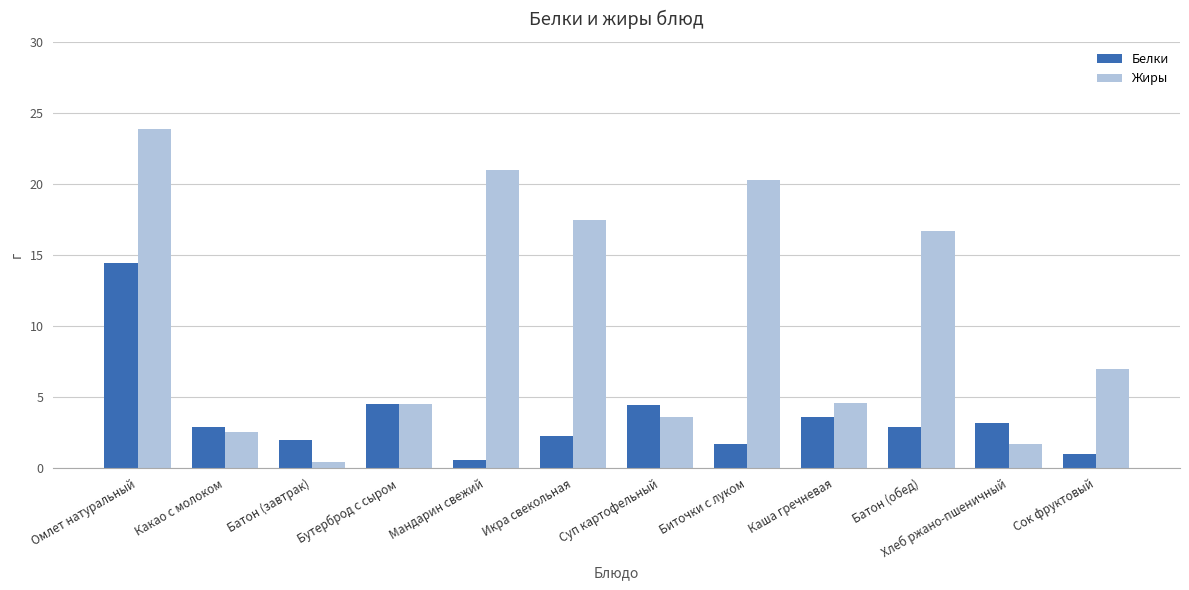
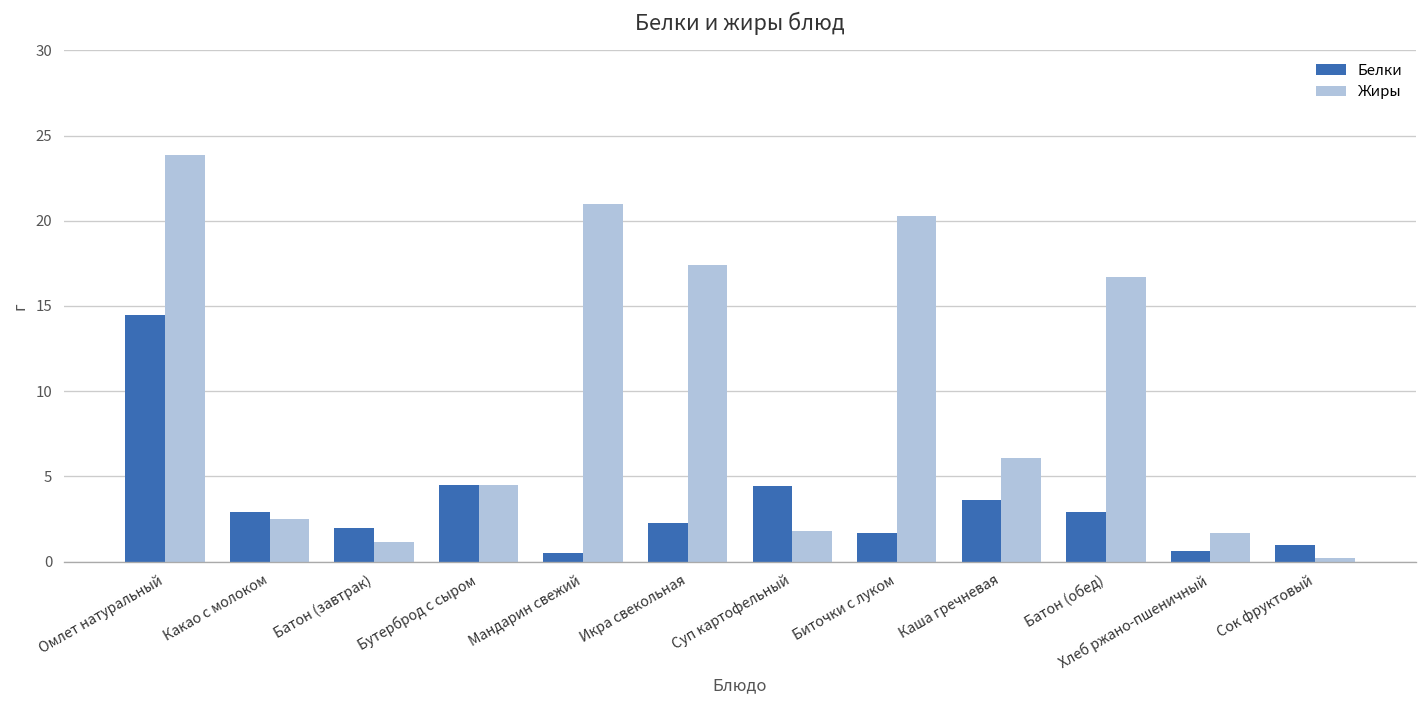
  {
    "Белки": {
      "Омлет натуральный": 14.5,
      "Какао с молоком": 2.9,
      "Батон (завтрак)": 2.0,
      "Бутерброд с сыром": 4.5,
      "Мандарин свежий": 0.5,
      "Икра свекольная": 2.3,
      "Суп картофельный": 4.5,
      "Биточки с луком": 1.7,
      "Каша гречневая": 3.6,
      "Батон (обед)": 2.9,
-     "Хлеб ржано-пшеничный": 3.2,
+     "Хлеб ржано-пшеничный": 0.6,
      "Сок фруктовый": 1.0
    },
    "Жиры": {
      "Омлет натуральный": 23.9,
      "Какао с молоком": 2.5,
-     "Батон (завтрак)": 0.4,
+     "Батон (завтрак)": 1.2,
      "Бутерброд с сыром": 4.5,
      "Мандарин свежий": 21.0,
      "Икра свекольная": 17.4,
-     "Суп картофельный": 3.6,
+     "Суп картофельный": 1.8,
      "Биточки с луком": 20.3,
-     "Каша гречневая": 4.6,
+     "Каша гречневая": 6.1,
      "Батон (обед)": 16.7,
      "Хлеб ржано-пшеничный": 1.7,
-     "Сок фруктовый": 7.0
+     "Сок фруктовый": 0.2
    }
  }
